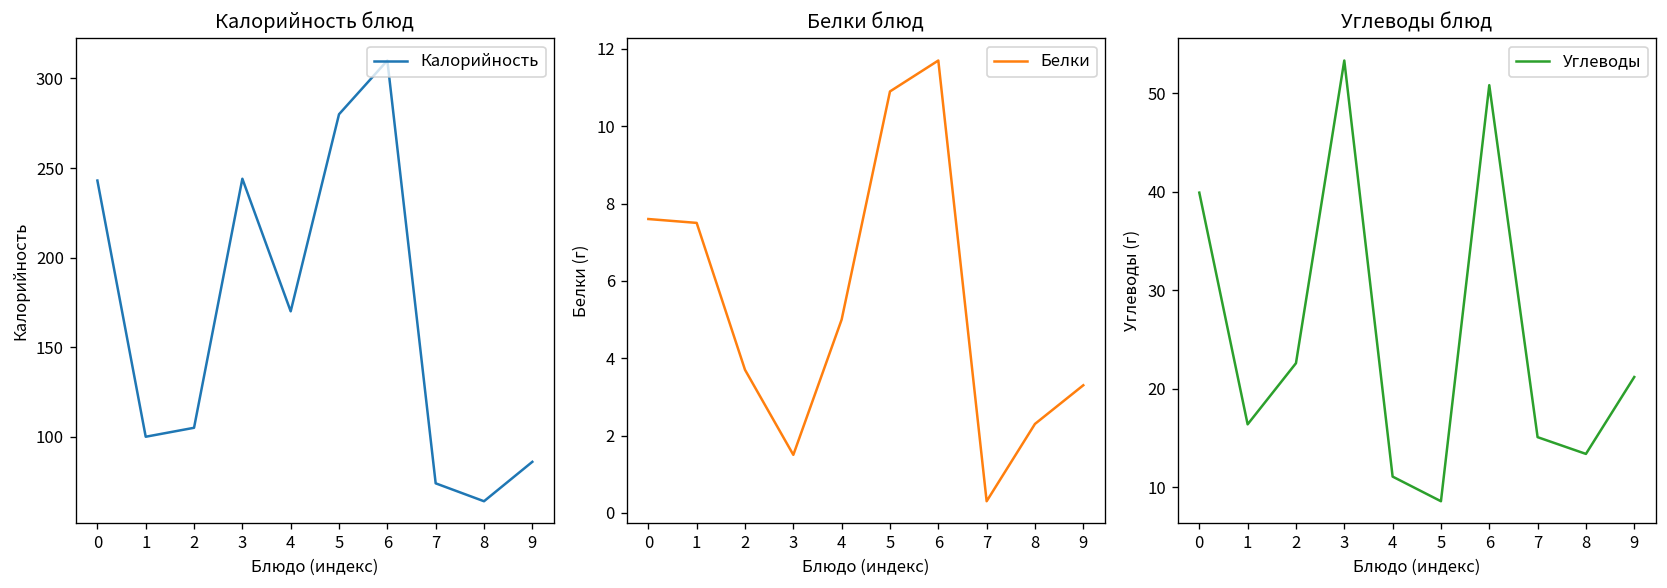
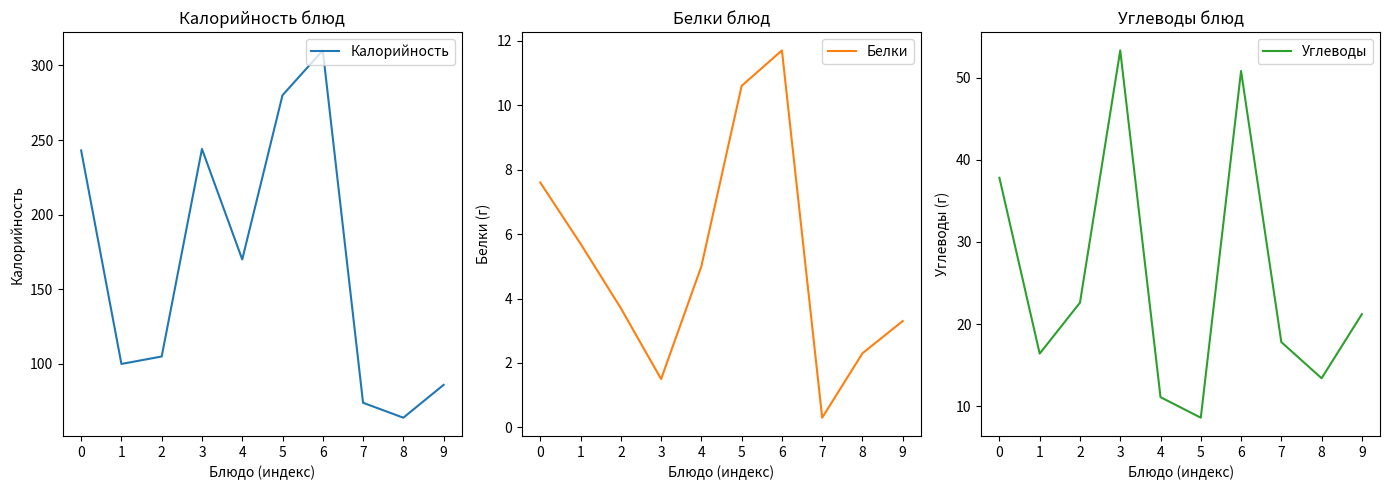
  {
    "Калорийность блюд": {
      "0": 243,
      "1": 100,
      "2": 105,
      "3": 244,
      "4": 170,
      "5": 280,
      "7": 74,
      "8": 64,
      "9": 86
    },
    "Белки блюд": {
      "0": 7.6,
-     "1": 7.5,
+     "1": 5.7,
      "2": 3.7,
      "3": 1.5,
      "4": 5.0,
-     "5": 10.9,
+     "5": 10.6,
      "6": 11.7,
      "7": 0.3,
      "8": 2.3,
      "9": 3.3
    },
    "Углеводы блюд": {
-     "0": 40,
+     "0": 38,
      "1": 16,
      "2": 23,
      "3": 53,
      "4": 11,
      "5": 9,
      "6": 51,
-     "7": 15,
+     "7": 18,
      "8": 13,
      "9": 21
    }
  }
